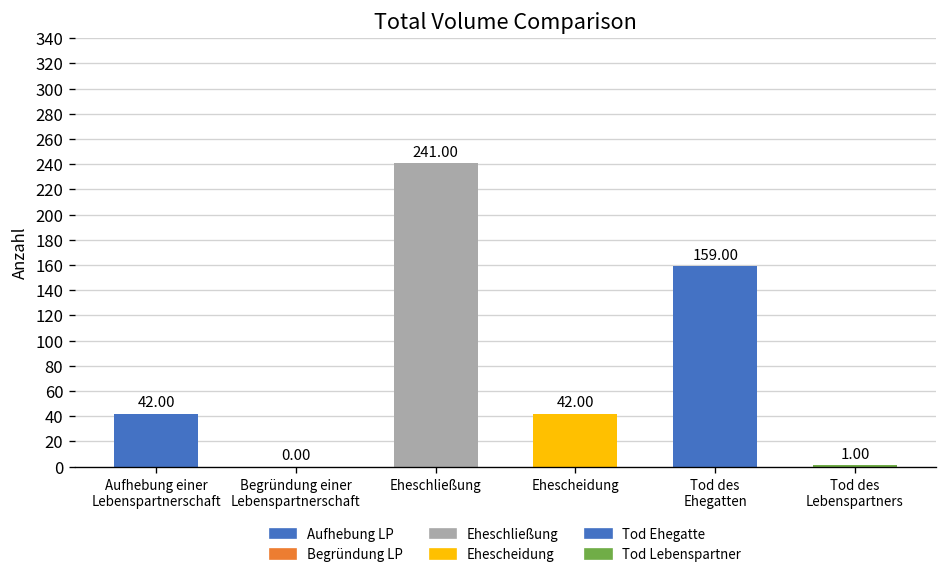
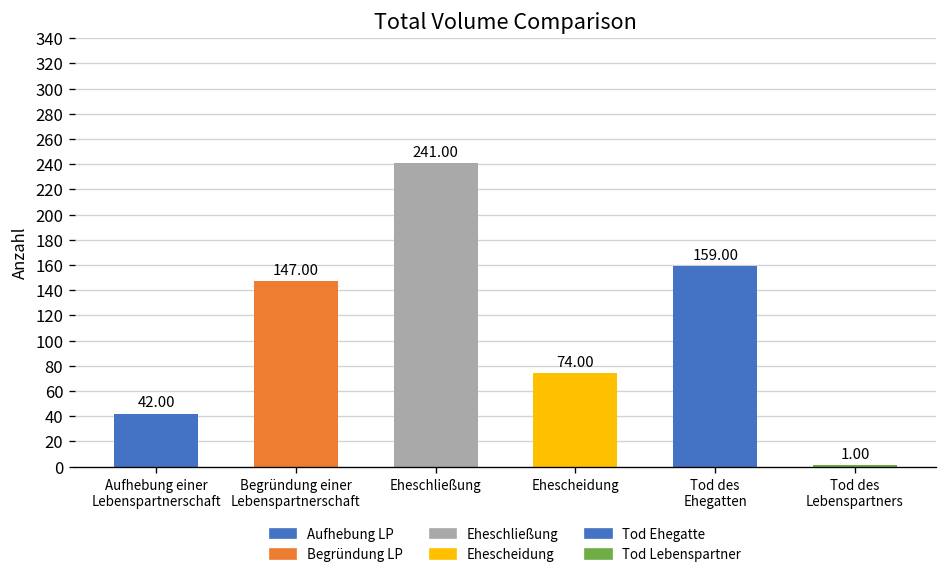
  {
    "Aufhebung einer Lebenspartnerschaft": 42.00,
-   "Begründung einer Lebenspartnerschaft": 0.00,
+   "Begründung einer Lebenspartnerschaft": 147.00,
    "Eheschließung": 241.00,
-   "Ehescheidung": 42.00,
+   "Ehescheidung": 74.00,
    "Tod des Ehegatten": 159.00,
    "Tod des Lebenspartners": 1.00
  }
